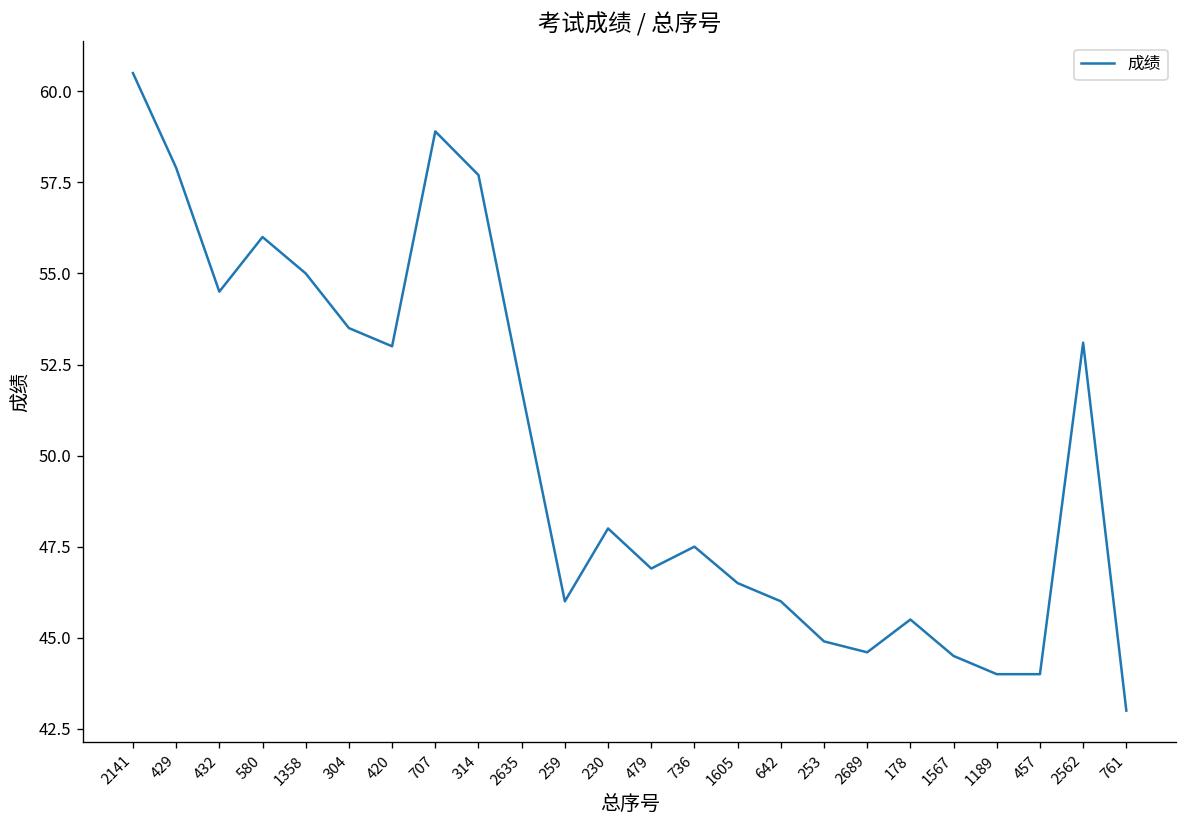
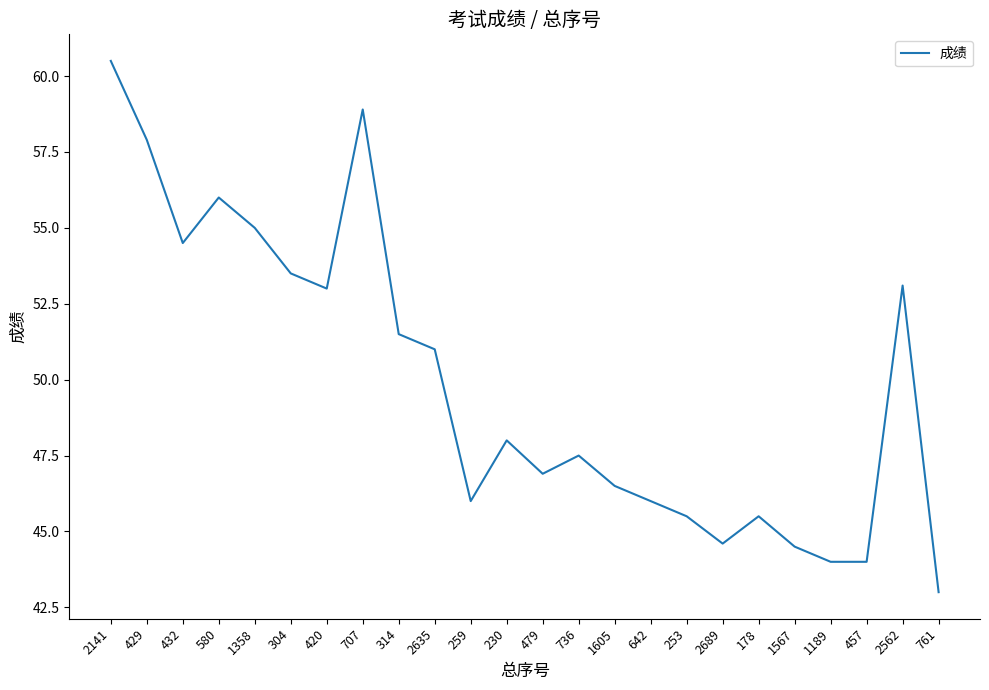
  {
    "2141": 60.5,
    "429": 57.9,
    "432": 54.5,
    "580": 56.0,
    "1358": 55.0,
    "304": 53.5,
    "420": 53.0,
    "707": 58.9,
-   "314": 57.7,
-   "2635": 51.8,
+   "314": 51.5,
+   "2635": 51.0,
    "259": 46.0,
    "230": 48.0,
    "479": 46.9,
    "736": 47.5,
    "1605": 46.5,
    "642": 46.0,
-   "253": 44.9,
+   "253": 45.5,
    "2689": 44.6,
    "178": 45.5,
    "1567": 44.5,
    "1189": 44.0,
    "457": 44.0,
    "2562": 53.1,
    "761": 43.0
  }
